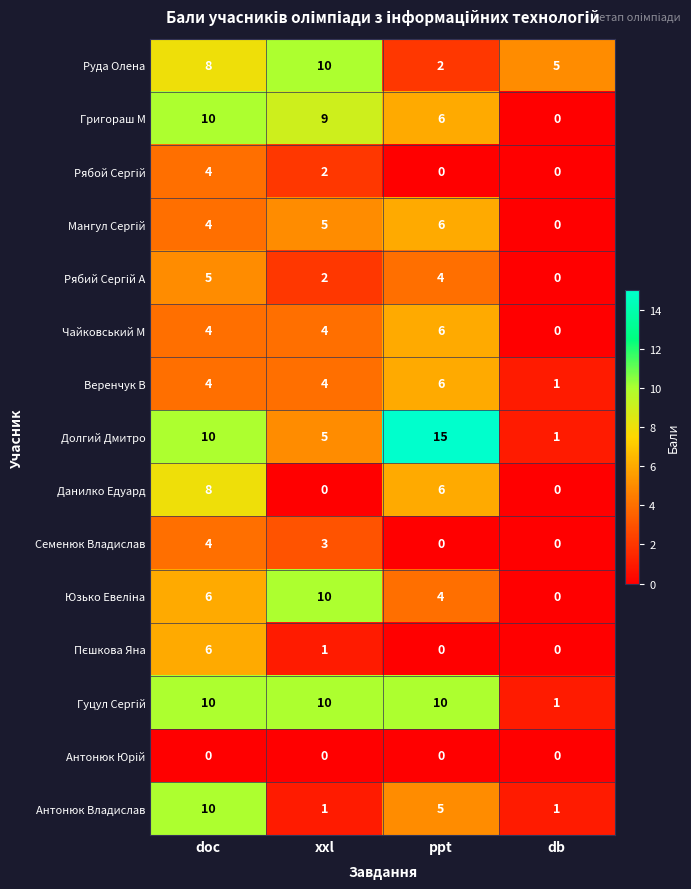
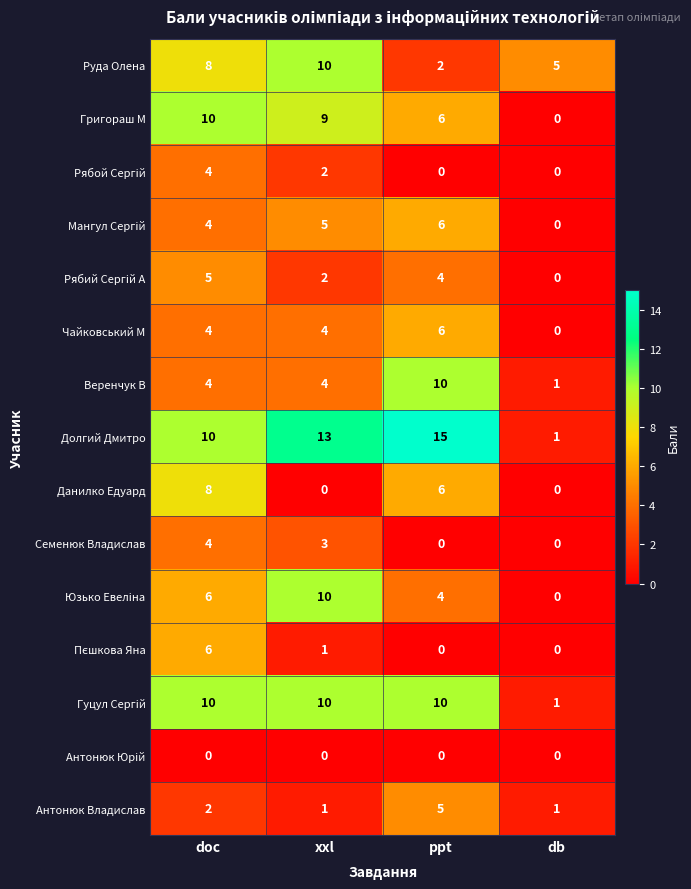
  {
    "Руда Олена": {
      "doc": 8,
      "xxl": 10,
      "ppt": 2,
      "db": 5
    },
    "Григораш М": {
      "doc": 10,
      "xxl": 9,
      "ppt": 6,
      "db": 0
    },
    "Рябой Сергій": {
      "doc": 4,
      "xxl": 2,
      "ppt": 0,
      "db": 0
    },
    "Мангул Сергій": {
      "doc": 4,
      "xxl": 5,
      "ppt": 6,
      "db": 0
    },
    "Рябий Сергій А": {
      "doc": 5,
      "xxl": 2,
      "ppt": 4,
      "db": 0
    },
    "Чайковський М": {
      "doc": 4,
      "xxl": 4,
      "ppt": 6,
      "db": 0
    },
    "Веренчук В": {
      "doc": 4,
      "xxl": 4,
-     "ppt": 6,
+     "ppt": 10,
      "db": 1
    },
    "Долгий Дмитро": {
      "doc": 10,
-     "xxl": 5,
+     "xxl": 13,
      "ppt": 15,
      "db": 1
    },
    "Данилко Едуард": {
      "doc": 8,
      "xxl": 0,
      "ppt": 6,
      "db": 0
    },
    "Семенюк Владислав": {
      "doc": 4,
      "xxl": 3,
      "ppt": 0,
      "db": 0
    },
    "Юзько Евеліна": {
      "doc": 6,
      "xxl": 10,
      "ppt": 4,
      "db": 0
    },
    "Пєшкова Яна": {
      "doc": 6,
      "xxl": 1,
      "ppt": 0,
      "db": 0
    },
    "Гуцул Сергій": {
      "doc": 10,
      "xxl": 10,
      "ppt": 10,
      "db": 1
    },
    "Антонюк Юрій": {
      "doc": 0,
      "xxl": 0,
      "ppt": 0,
      "db": 0
    },
    "Антонюк Владислав": {
-     "doc": 10,
+     "doc": 2,
      "xxl": 1,
      "ppt": 5,
      "db": 1
    }
  }
